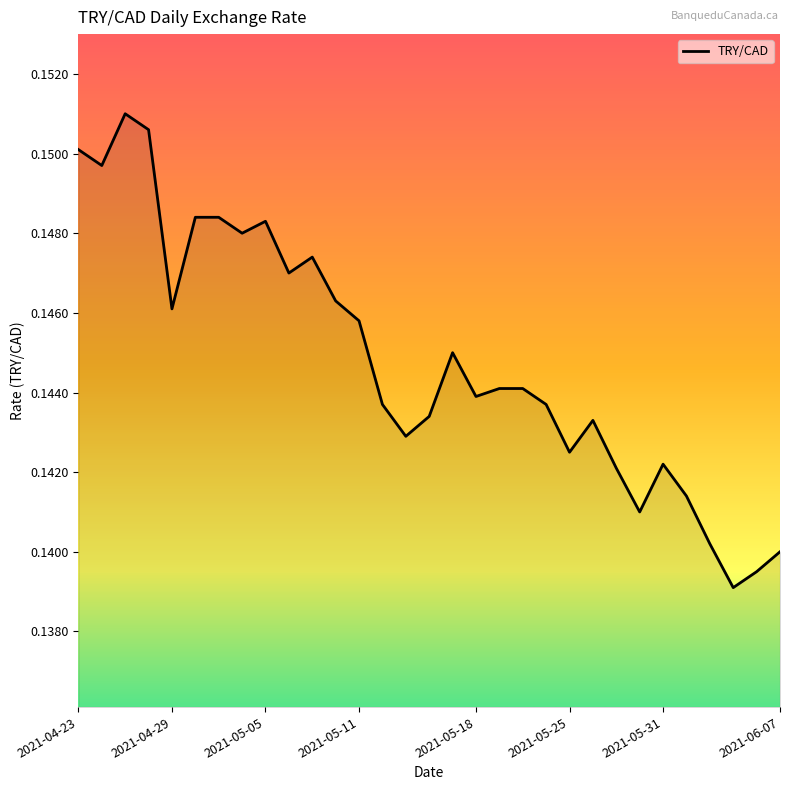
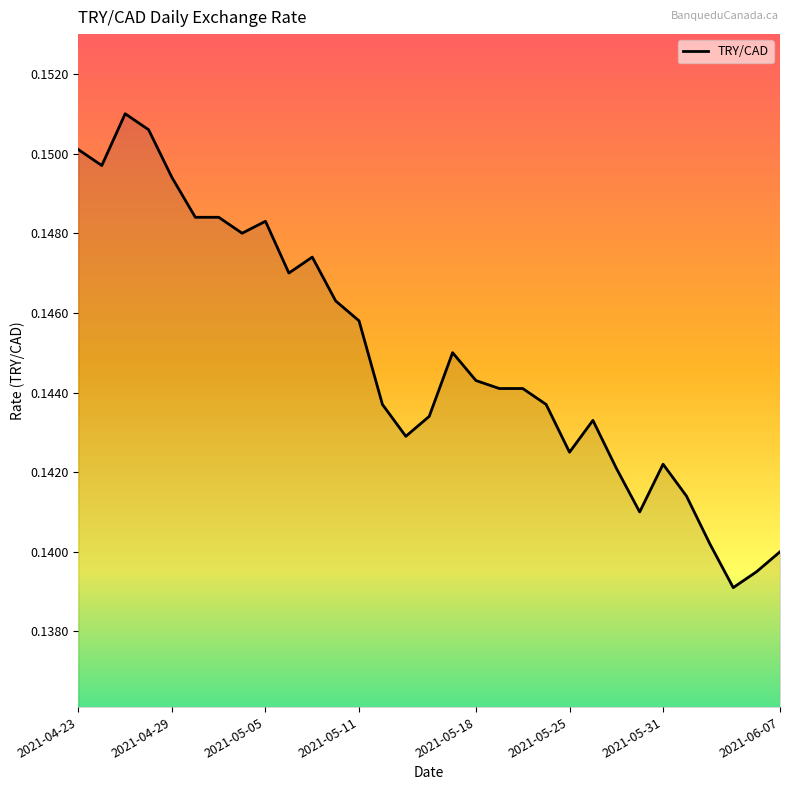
  {
    "2021-04-23": 0.1501,
-   "2021-04-29": 0.1461,
+   "2021-04-29": 0.1494,
    "2021-05-05": 0.1483,
    "2021-05-11": 0.1458,
-   "2021-05-18": 0.1439,
+   "2021-05-18": 0.1443,
    "2021-05-25": 0.1425,
    "2021-05-31": 0.1422,
    "2021-06-07": 0.1400
  }
